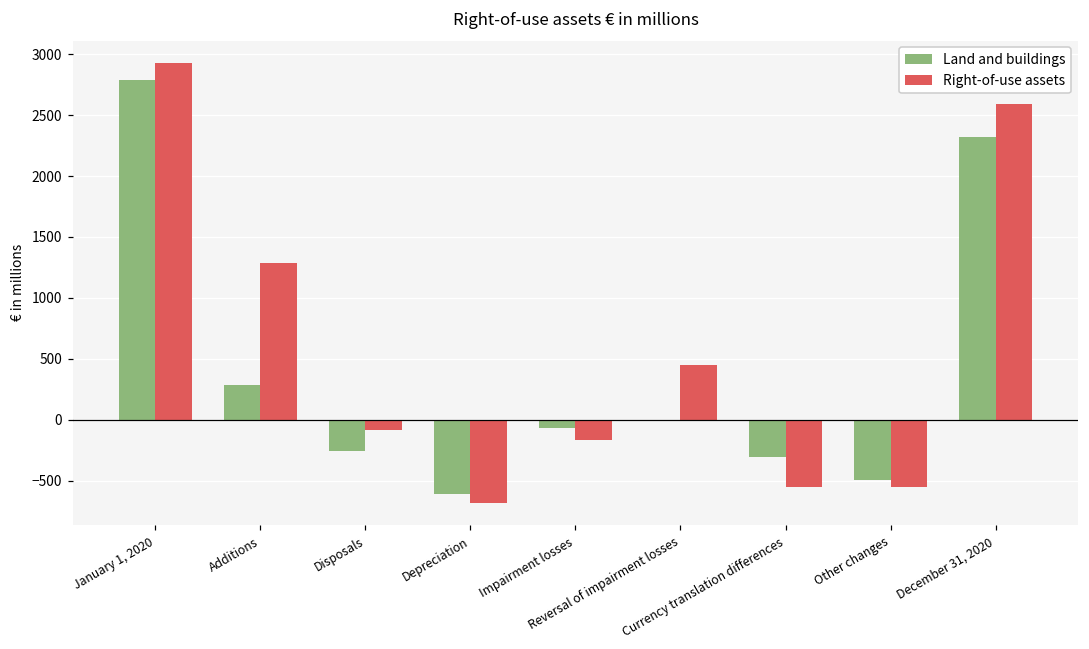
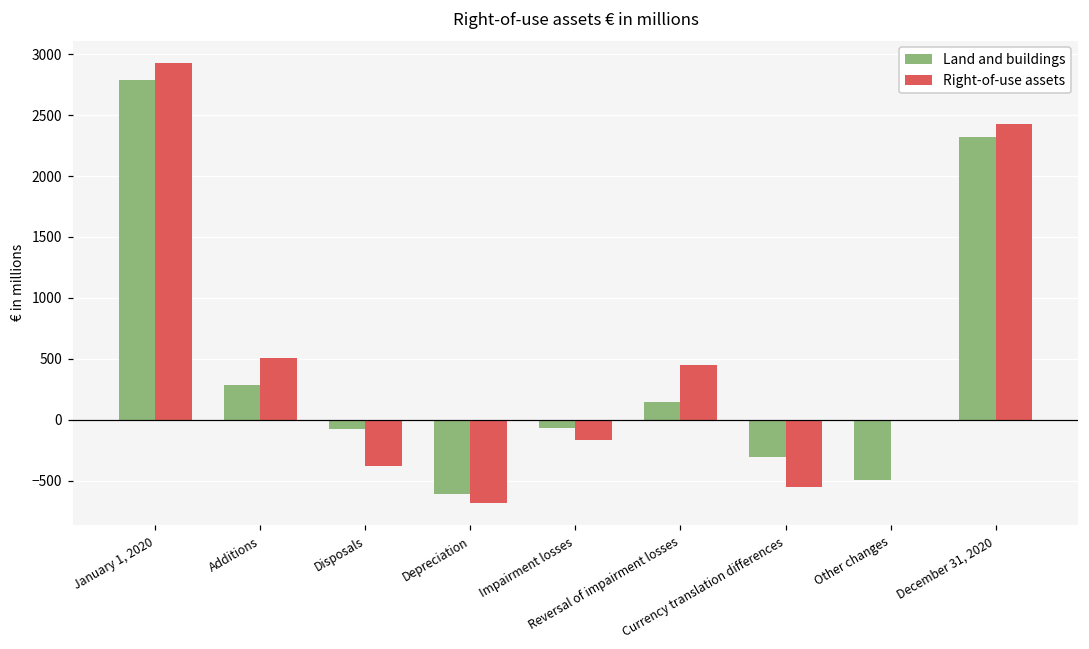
  {
    "Land and buildings": {
      "January 1, 2020": 2790,
      "Additions": 280,
-     "Disposals": -260,
+     "Disposals": -80,
      "Depreciation": -610,
      "Impairment losses": -70,
-     "Reversal of impairment losses": 0,
+     "Reversal of impairment losses": 150,
      "Currency translation differences": -310,
      "Other changes": -500,
      "December 31, 2020": 2320
    },
    "Right-of-use assets": {
      "January 1, 2020": 2930,
-     "Additions": 1290,
-     "Disposals": -80,
+     "Additions": 510,
+     "Disposals": -380,
      "Depreciation": -680,
      "Impairment losses": -170,
      "Reversal of impairment losses": 450,
      "Currency translation differences": -560,
-     "Other changes": -550,
-     "December 31, 2020": 2590
+     "Other changes": -10,
+     "December 31, 2020": 2430
    }
  }
